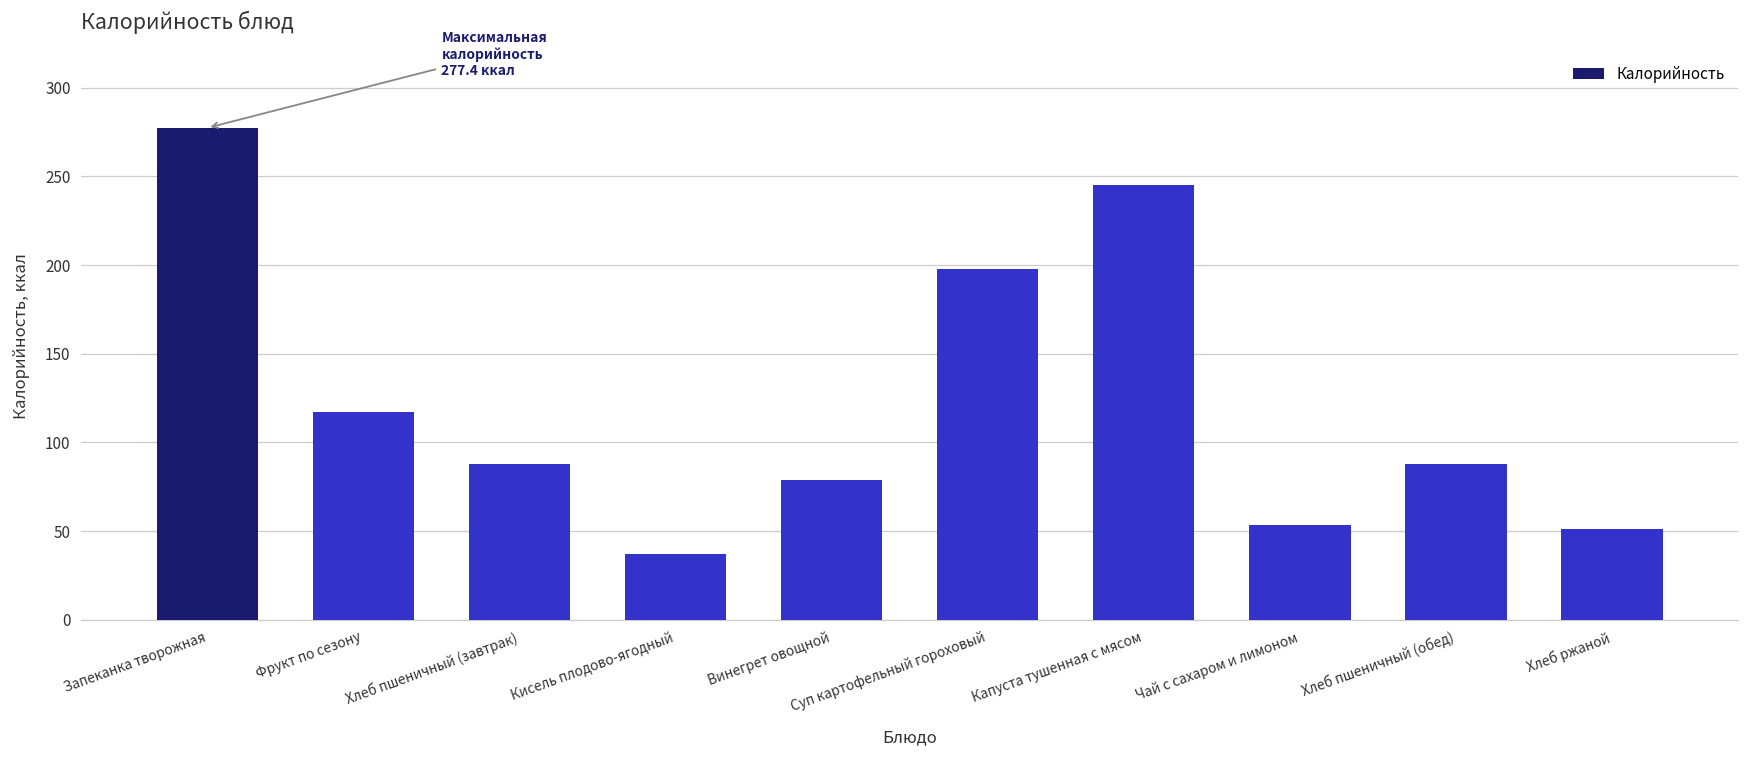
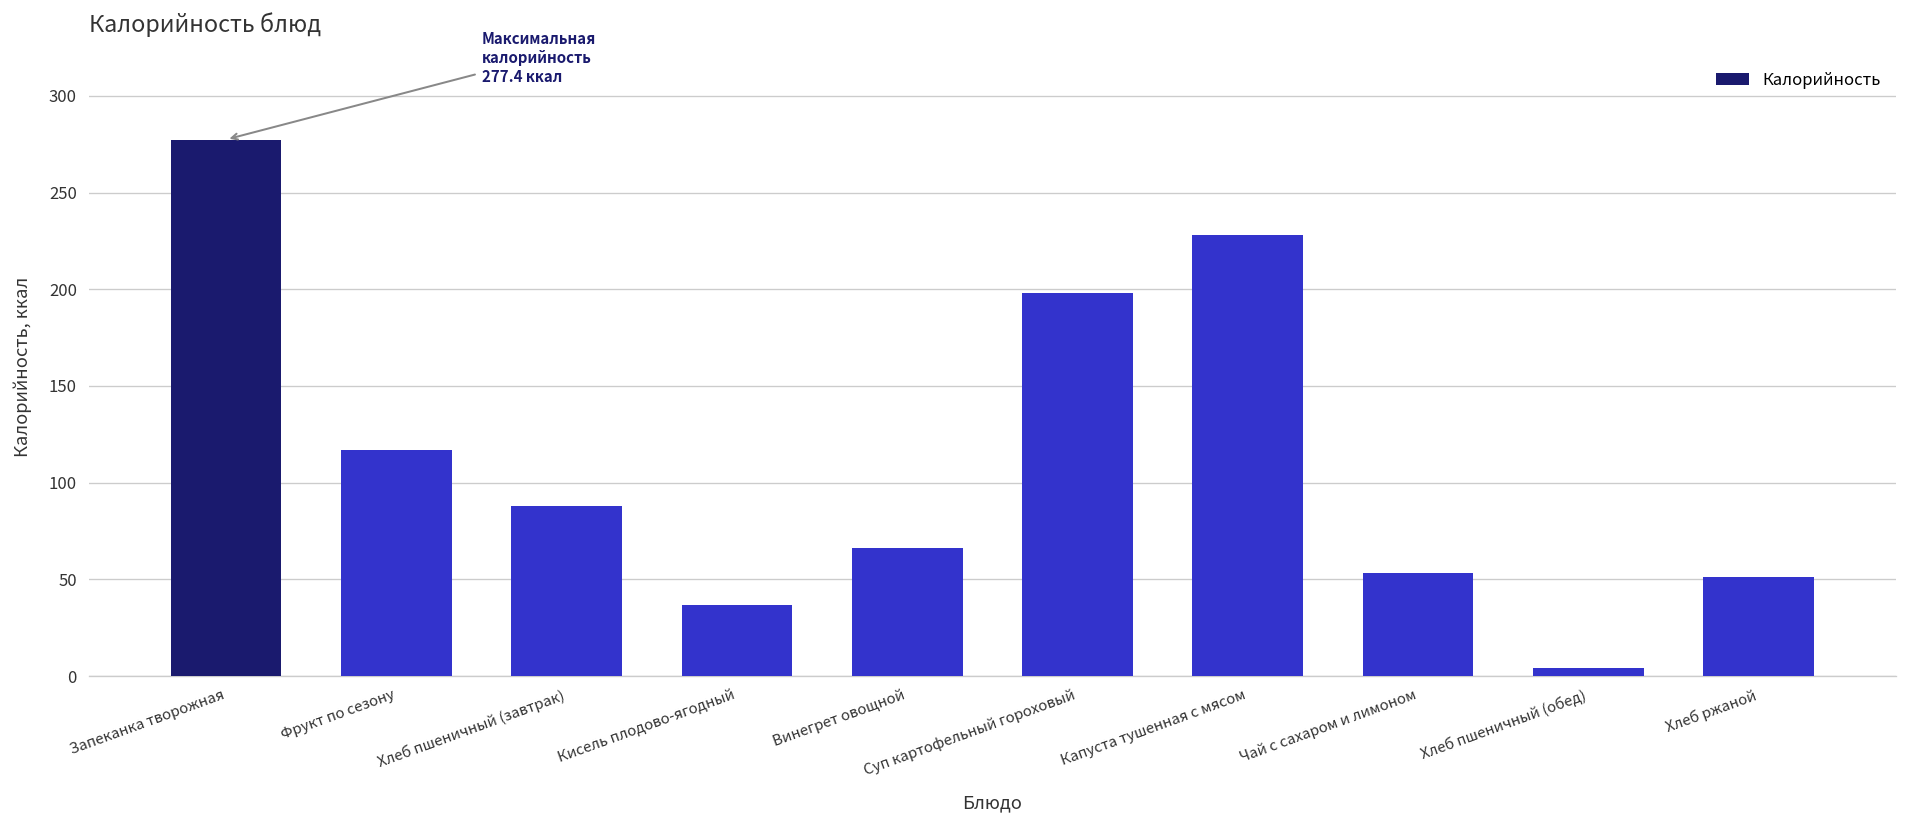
  {
    "Фрукт по сезону": 117,
    "Хлеб пшеничный (завтрак)": 88,
    "Кисель плодово-ягодный": 37,
-   "Винегрет овощной": 79,
+   "Винегрет овощной": 66,
    "Суп картофельный гороховый": 198,
-   "Капуста тушенная с мясом": 245,
+   "Капуста тушенная с мясом": 228,
    "Чай с сахаром и лимоном": 53,
-   "Хлеб пшеничный (обед)": 88,
+   "Хлеб пшеничный (обед)": 4,
    "Хлеб ржаной": 51
  }
